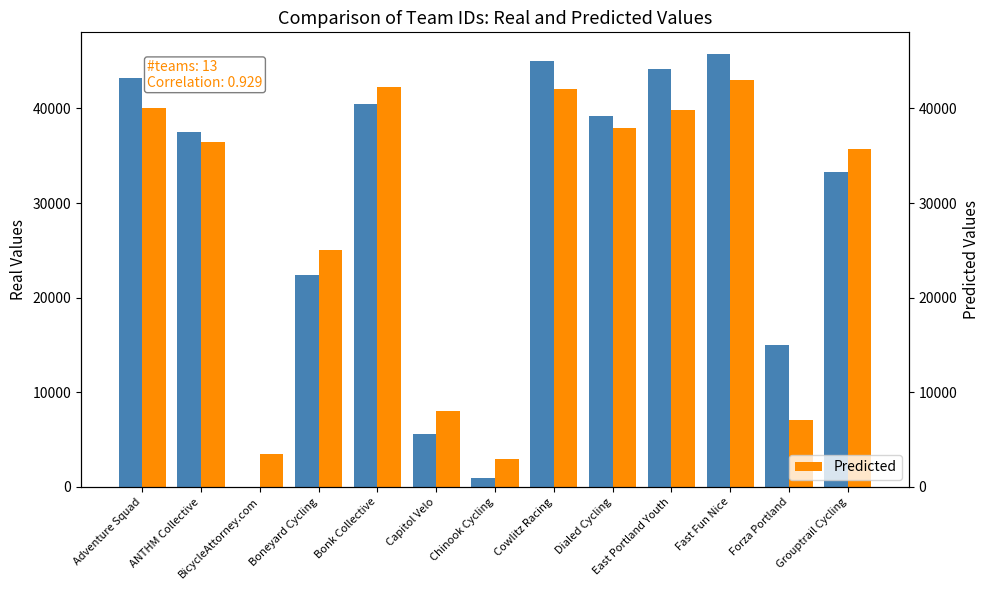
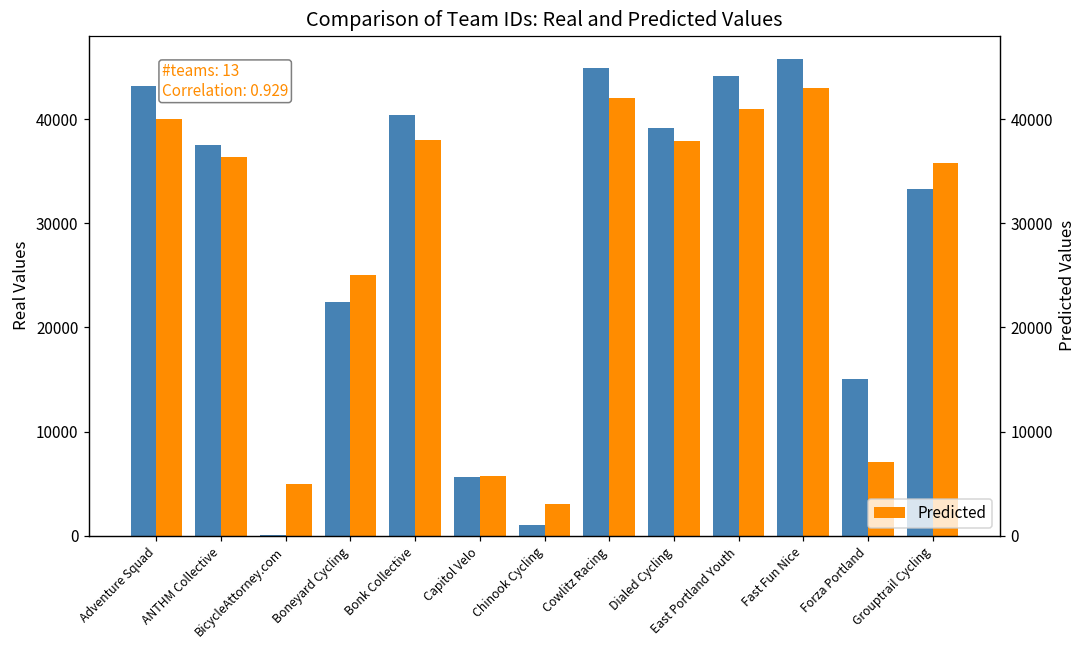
  {
    "Predicted": {
      "Adventure Squad": 40000,
      "ANTHM Collective": 36000,
-     "BicycleAttorney.com": 4000,
+     "BicycleAttorney.com": 5000,
      "Boneyard Cycling": 25000,
-     "Bonk Collective": 42000,
-     "Capitol Velo": 8000,
+     "Bonk Collective": 38000,
+     "Capitol Velo": 6000,
      "Chinook Cycling": 3000,
      "Cowlitz Racing": 42000,
      "Dialed Cycling": 38000,
-     "East Portland Youth": 40000,
+     "East Portland Youth": 41000,
      "Fast Fun Nice": 43000,
      "Forza Portland": 7000,
      "Grouptrail Cycling": 36000
    }
  }
